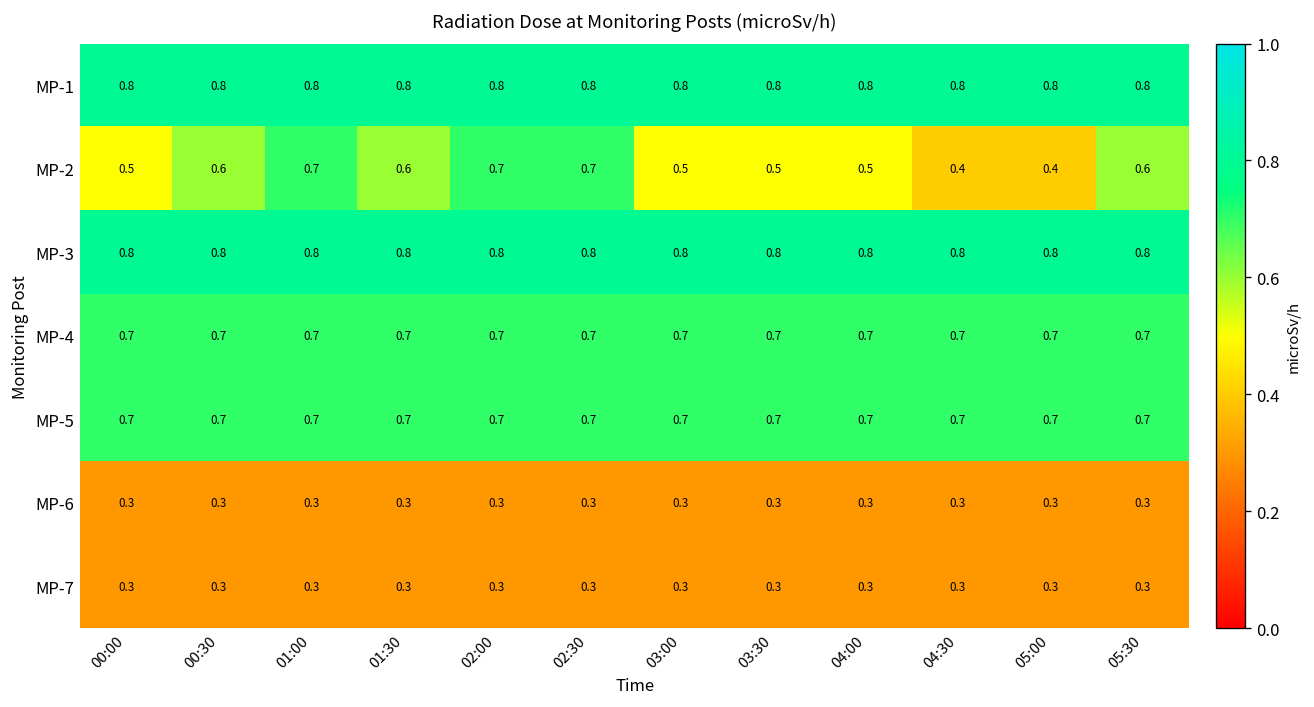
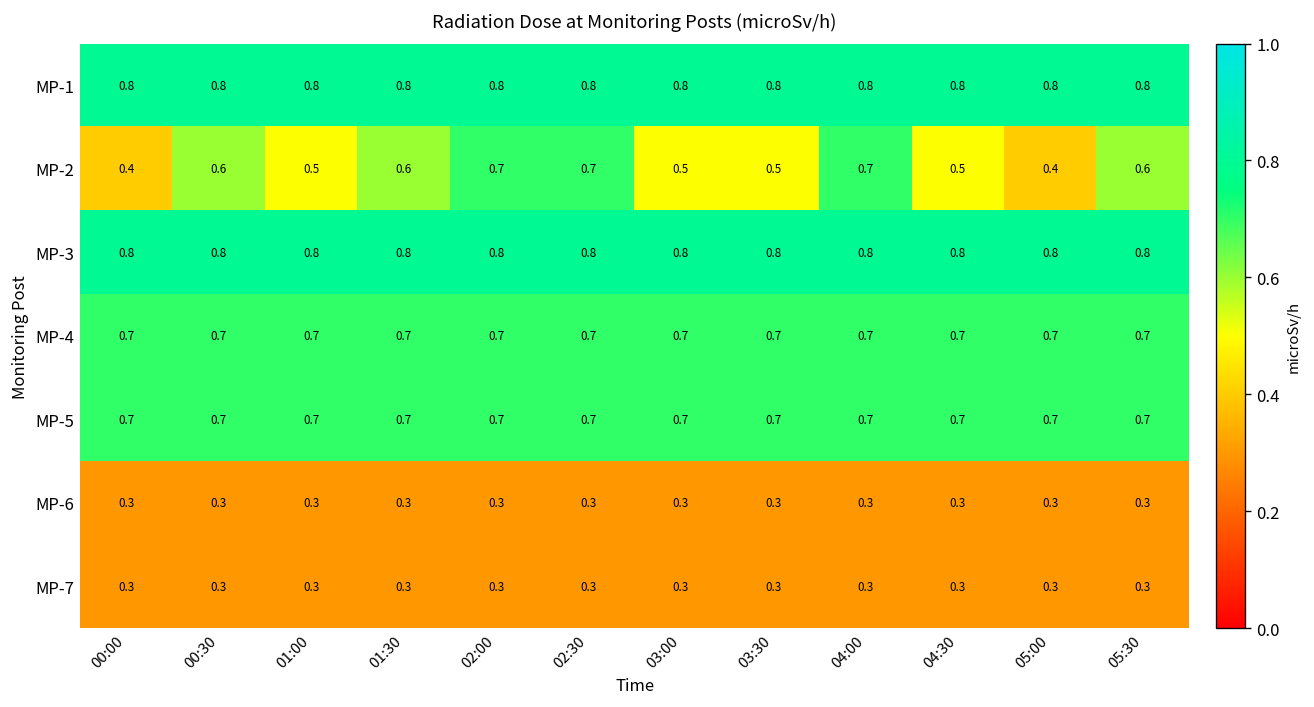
  {
    "MP-1": {
      "00:00": 0.8,
      "00:30": 0.8,
      "01:00": 0.8,
      "01:30": 0.8,
      "02:00": 0.8,
      "02:30": 0.8,
      "03:00": 0.8,
      "03:30": 0.8,
      "04:00": 0.8,
      "04:30": 0.8,
      "05:00": 0.8,
      "05:30": 0.8
    },
    "MP-2": {
-     "00:00": 0.5,
+     "00:00": 0.4,
      "00:30": 0.6,
-     "01:00": 0.7,
+     "01:00": 0.5,
      "01:30": 0.6,
      "02:00": 0.7,
      "02:30": 0.7,
      "03:00": 0.5,
      "03:30": 0.5,
-     "04:00": 0.5,
-     "04:30": 0.4,
+     "04:00": 0.7,
+     "04:30": 0.5,
      "05:00": 0.4,
      "05:30": 0.6
    },
    "MP-3": {
      "00:00": 0.8,
      "00:30": 0.8,
      "01:00": 0.8,
      "01:30": 0.8,
      "02:00": 0.8,
      "02:30": 0.8,
      "03:00": 0.8,
      "03:30": 0.8,
      "04:00": 0.8,
      "04:30": 0.8,
      "05:00": 0.8,
      "05:30": 0.8
    },
    "MP-4": {
      "00:00": 0.7,
      "00:30": 0.7,
      "01:00": 0.7,
      "01:30": 0.7,
      "02:00": 0.7,
      "02:30": 0.7,
      "03:00": 0.7,
      "03:30": 0.7,
      "04:00": 0.7,
      "04:30": 0.7,
      "05:00": 0.7,
      "05:30": 0.7
    },
    "MP-5": {
      "00:00": 0.7,
      "00:30": 0.7,
      "01:00": 0.7,
      "01:30": 0.7,
      "02:00": 0.7,
      "02:30": 0.7,
      "03:00": 0.7,
      "03:30": 0.7,
      "04:00": 0.7,
      "04:30": 0.7,
      "05:00": 0.7,
      "05:30": 0.7
    },
    "MP-6": {
      "00:00": 0.3,
      "00:30": 0.3,
      "01:00": 0.3,
      "01:30": 0.3,
      "02:00": 0.3,
      "02:30": 0.3,
      "03:00": 0.3,
      "03:30": 0.3,
      "04:00": 0.3,
      "04:30": 0.3,
      "05:00": 0.3,
      "05:30": 0.3
    },
    "MP-7": {
      "00:00": 0.3,
      "00:30": 0.3,
      "01:00": 0.3,
      "01:30": 0.3,
      "02:00": 0.3,
      "02:30": 0.3,
      "03:00": 0.3,
      "03:30": 0.3,
      "04:00": 0.3,
      "04:30": 0.3,
      "05:00": 0.3,
      "05:30": 0.3
    }
  }
